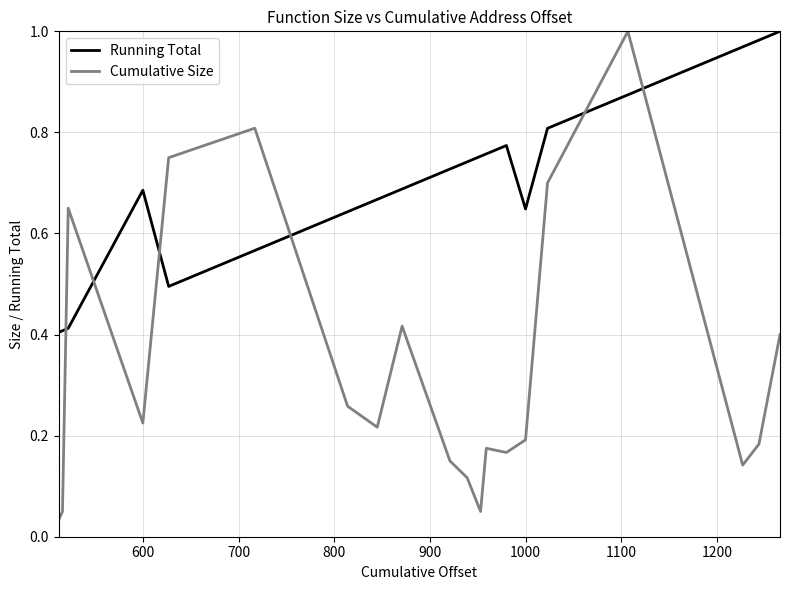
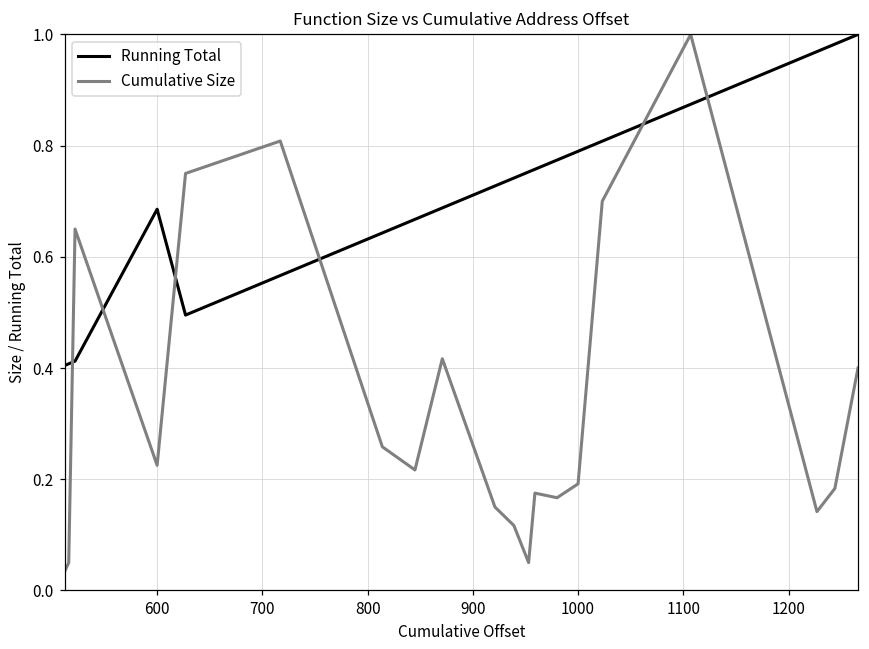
  {
    "Running Total": {
      "600": 0.69,
-     "1000": 0.65
+     "1000": 0.79
    },
    "Cumulative Size": {
      "600": 0.23,
      "1000": 0.19
    }
  }
